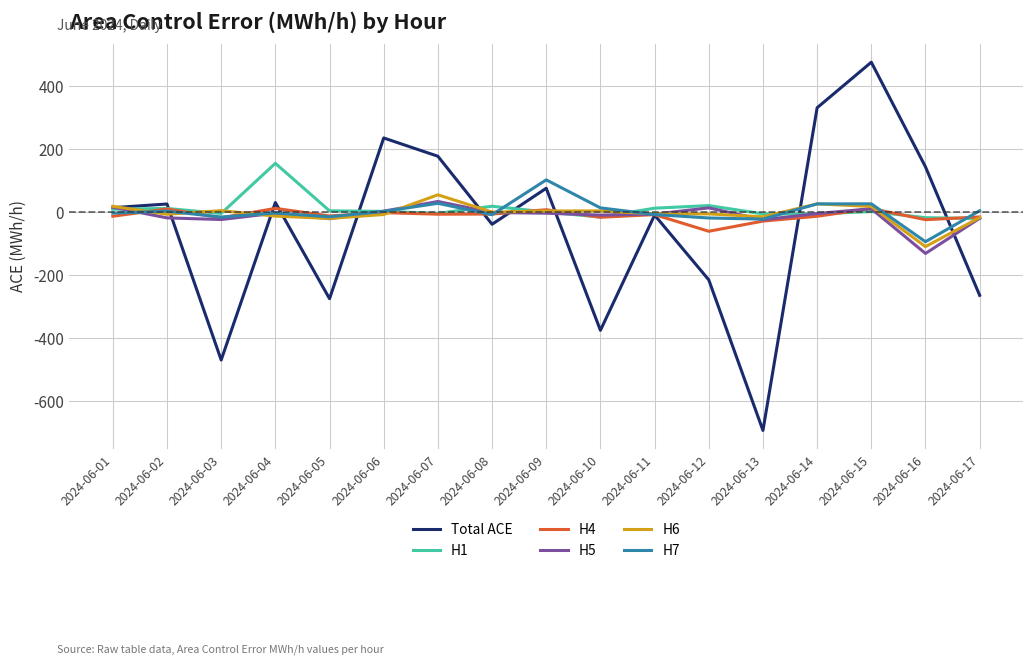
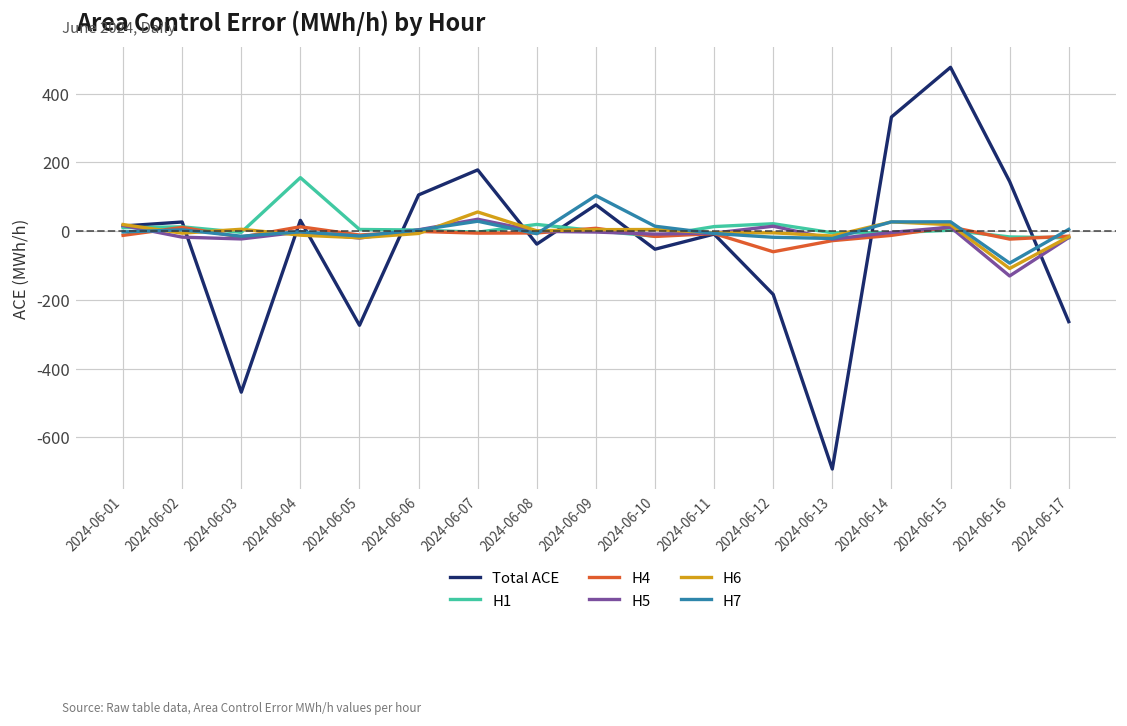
  {
    "Total ACE": {
      "2024-06-02": 30,
      "2024-06-03": -470,
      "2024-06-04": 30,
      "2024-06-05": -270,
-     "2024-06-06": 240,
+     "2024-06-06": 110,
      "2024-06-07": 180,
      "2024-06-08": -40,
      "2024-06-09": 80,
-     "2024-06-10": -370,
-     "2024-06-12": -210,
+     "2024-06-10": -50,
+     "2024-06-12": -180,
      "2024-06-13": -690,
      "2024-06-14": 330,
      "2024-06-15": 480,
      "2024-06-16": 140,
      "2024-06-17": -260
    },
    "H1": {
      "2024-06-03": 0,
      "2024-06-04": 160,
      "2024-06-05": 0,
      "2024-06-08": 20,
      "2024-06-11": 10,
      "2024-06-13": 0,
      "2024-06-15": 0
    },
    "H4": {
      "2024-06-01": -10,
      "2024-06-04": 10,
      "2024-06-12": -60
    },
    "H5": {
      "2024-06-02": -20,
      "2024-06-16": -130
    },
    "H6": {
      "2024-06-02": -10,
      "2024-06-03": 10,
      "2024-06-04": -10,
      "2024-06-07": 60,
      "2024-06-10": 0,
      "2024-06-12": -10,
      "2024-06-16": -110
    },
    "H7": {
      "2024-06-01": 0,
      "2024-06-09": 100,
      "2024-06-10": 10,
      "2024-06-12": -20,
      "2024-06-16": -90,
      "2024-06-17": 0
    }
  }
